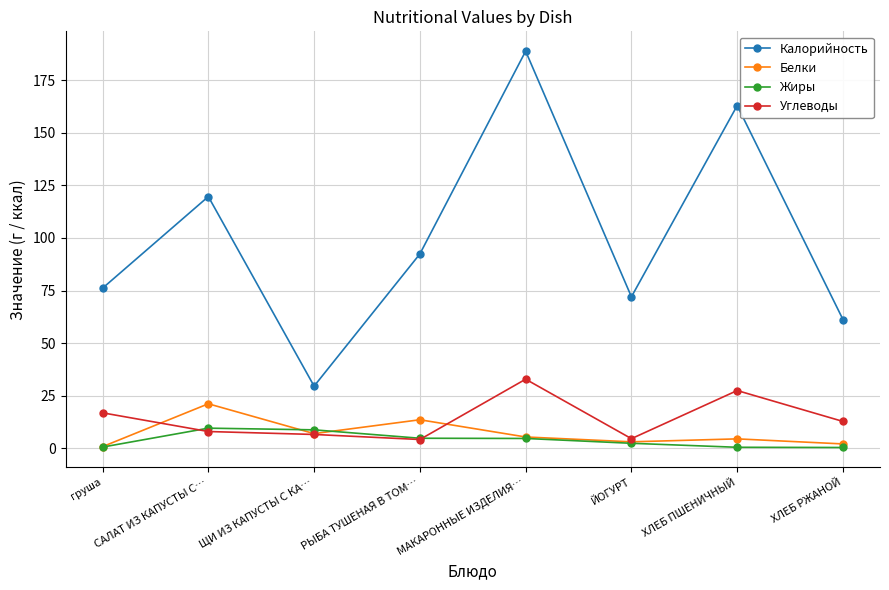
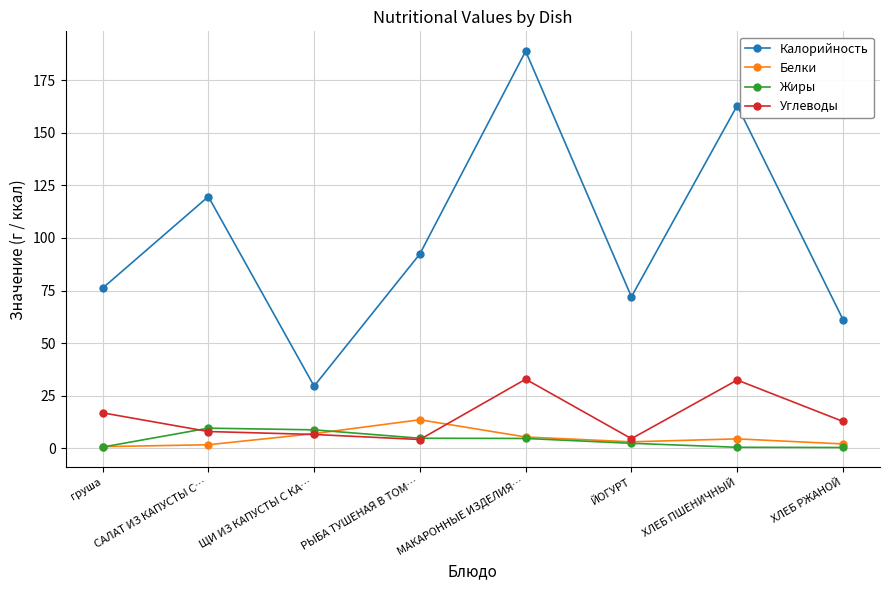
  {
    "Калорийность": {
      "груша": 76,
      "САЛАТ ИЗ КАПУСТЫ С…": 120,
      "ЩИ ИЗ КАПУСТЫ С КА…": 30,
      "РЫБА ТУШЕНАЯ В ТОМ…": 92,
      "МАКАРОННЫЕ ИЗДЕЛИЯ…": 189,
      "ЙОГУРТ": 72,
      "ХЛЕБ ПШЕНИЧНЫЙ": 163,
      "ХЛЕБ РЖАНОЙ": 61
    },
    "Белки": {
-     "САЛАТ ИЗ КАПУСТЫ С…": 21,
+     "САЛАТ ИЗ КАПУСТЫ С…": 2,
      "РЫБА ТУШЕНАЯ В ТОМ…": 14,
      "ХЛЕБ ПШЕНИЧНЫЙ": 4,
      "ХЛЕБ РЖАНОЙ": 2
    },
    "Жиры": {
      "САЛАТ ИЗ КАПУСТЫ С…": 10,
      "ЩИ ИЗ КАПУСТЫ С КА…": 9,
      "ХЛЕБ ПШЕНИЧНЫЙ": 0,
      "ХЛЕБ РЖАНОЙ": 0
    },
    "Углеводы": {
      "груша": 17,
      "САЛАТ ИЗ КАПУСТЫ С…": 8,
      "МАКАРОННЫЕ ИЗДЕЛИЯ…": 33,
      "ЙОГУРТ": 5,
-     "ХЛЕБ ПШЕНИЧНЫЙ": 27,
+     "ХЛЕБ ПШЕНИЧНЫЙ": 32,
      "ХЛЕБ РЖАНОЙ": 13
    }
  }
